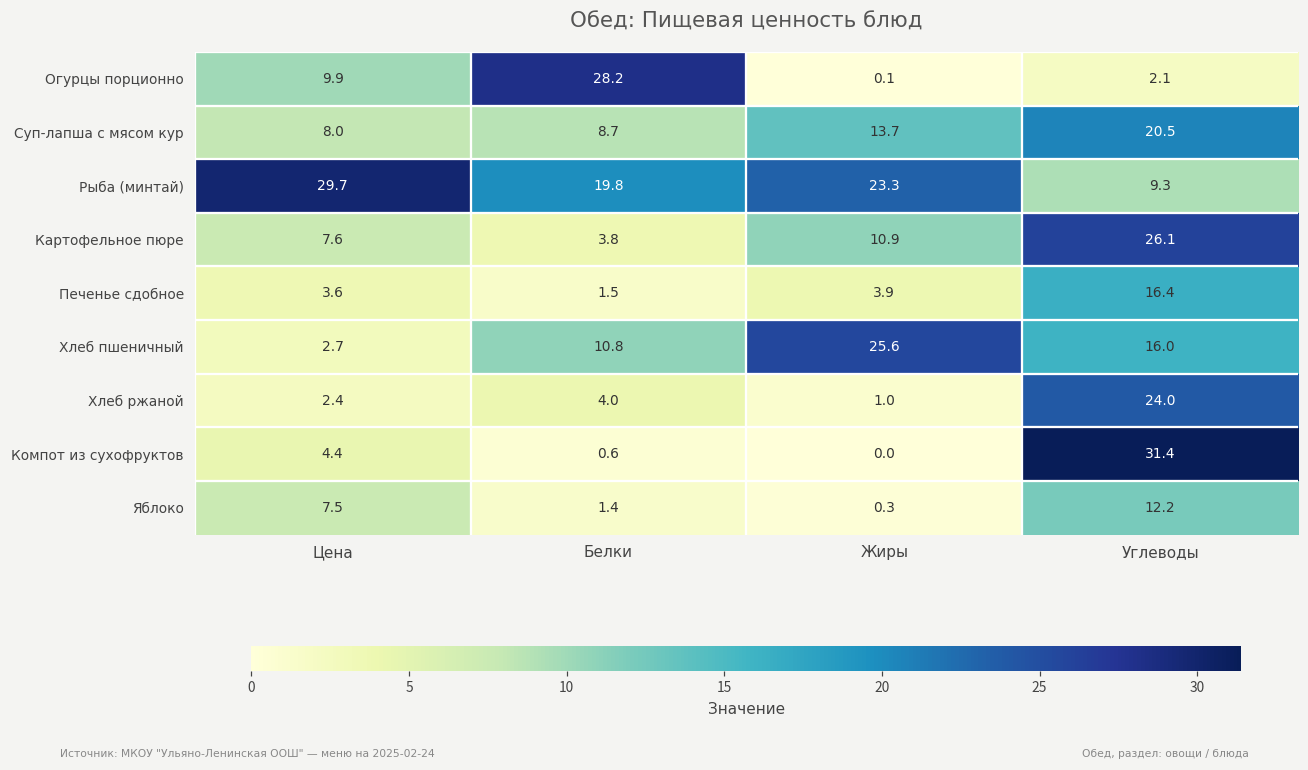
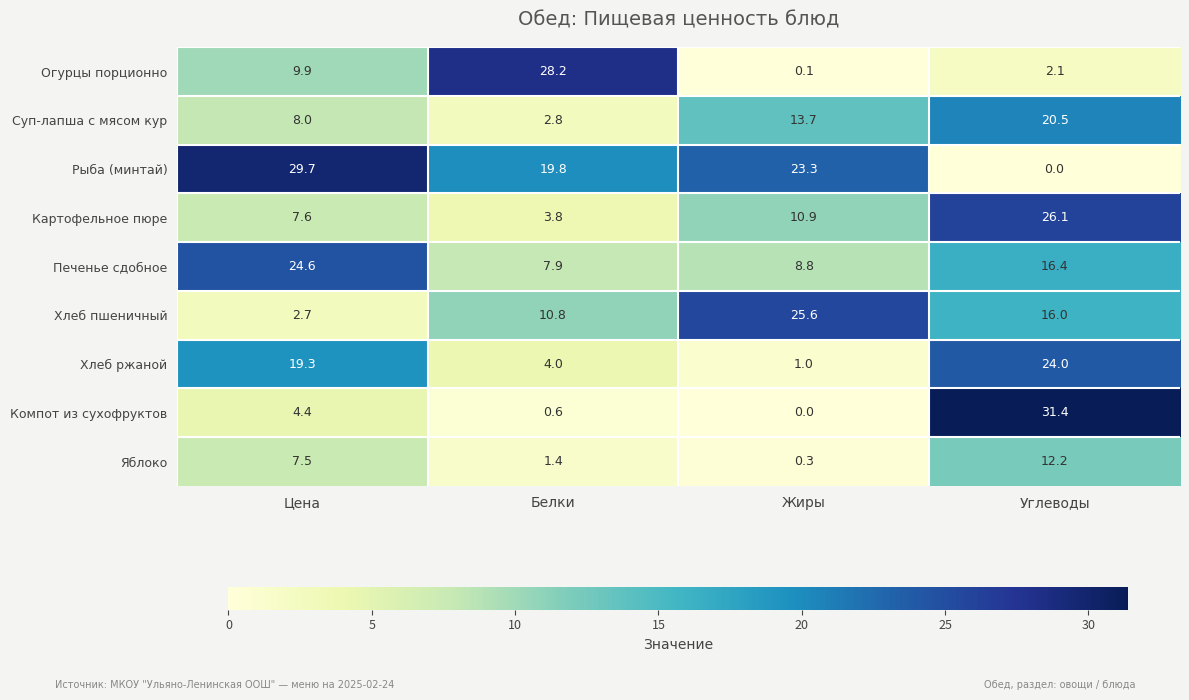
  {
    "Огурцы порционно": {
      "Цена": 9.9,
      "Белки": 28.2,
      "Жиры": 0.1,
      "Углеводы": 2.1
    },
    "Суп-лапша с мясом кур": {
      "Цена": 8.0,
-     "Белки": 8.7,
+     "Белки": 2.8,
      "Жиры": 13.7,
      "Углеводы": 20.5
    },
    "Рыба (минтай)": {
      "Цена": 29.7,
      "Белки": 19.8,
      "Жиры": 23.3,
-     "Углеводы": 9.3
+     "Углеводы": 0.0
    },
    "Картофельное пюре": {
      "Цена": 7.6,
      "Белки": 3.8,
      "Жиры": 10.9,
      "Углеводы": 26.1
    },
    "Печенье сдобное": {
-     "Цена": 3.6,
-     "Белки": 1.5,
-     "Жиры": 3.9,
+     "Цена": 24.6,
+     "Белки": 7.9,
+     "Жиры": 8.8,
      "Углеводы": 16.4
    },
    "Хлеб пшеничный": {
      "Цена": 2.7,
      "Белки": 10.8,
      "Жиры": 25.6,
      "Углеводы": 16.0
    },
    "Хлеб ржаной": {
-     "Цена": 2.4,
+     "Цена": 19.3,
      "Белки": 4.0,
      "Жиры": 1.0,
      "Углеводы": 24.0
    },
    "Компот из сухофруктов": {
      "Цена": 4.4,
      "Белки": 0.6,
      "Жиры": 0.0,
      "Углеводы": 31.4
    },
    "Яблоко": {
      "Цена": 7.5,
      "Белки": 1.4,
      "Жиры": 0.3,
      "Углеводы": 12.2
    }
  }
